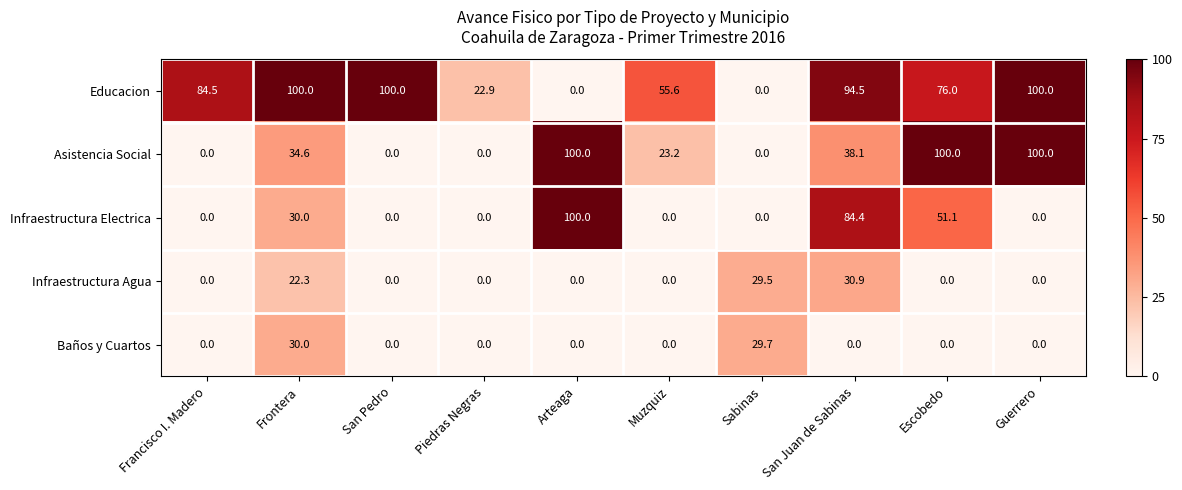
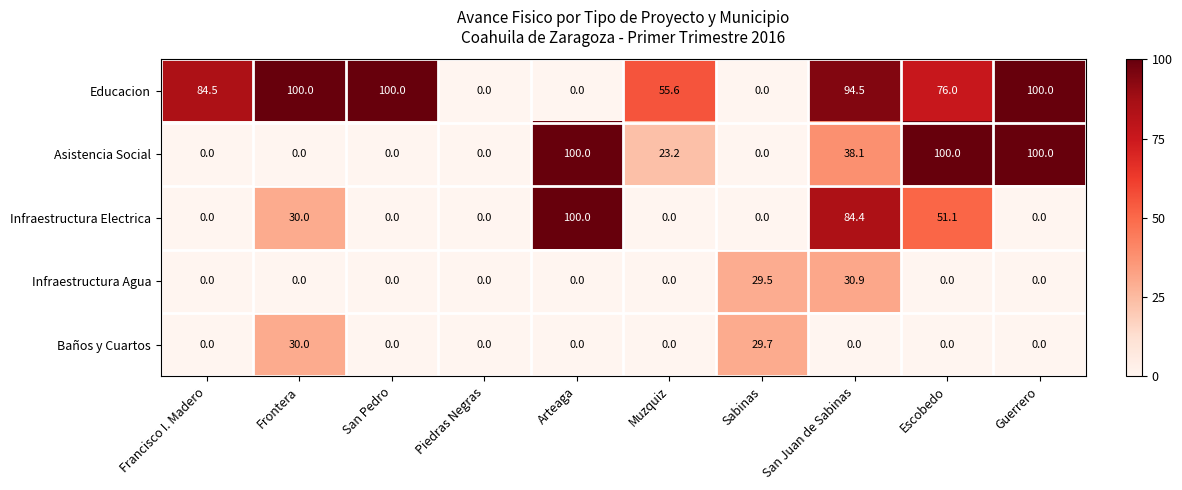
  {
    "Educacion": {
      "Francisco I. Madero": 84.5,
      "Frontera": 100.0,
      "San Pedro": 100.0,
-     "Piedras Negras": 22.9,
+     "Piedras Negras": 0.0,
      "Arteaga": 0.0,
      "Muzquiz": 55.6,
      "Sabinas": 0.0,
      "San Juan de Sabinas": 94.5,
      "Escobedo": 76.0,
      "Guerrero": 100.0
    },
    "Asistencia Social": {
      "Francisco I. Madero": 0.0,
-     "Frontera": 34.6,
+     "Frontera": 0.0,
      "San Pedro": 0.0,
      "Piedras Negras": 0.0,
      "Arteaga": 100.0,
      "Muzquiz": 23.2,
      "Sabinas": 0.0,
      "San Juan de Sabinas": 38.1,
      "Escobedo": 100.0,
      "Guerrero": 100.0
    },
    "Infraestructura Electrica": {
      "Francisco I. Madero": 0.0,
      "Frontera": 30.0,
      "San Pedro": 0.0,
      "Piedras Negras": 0.0,
      "Arteaga": 100.0,
      "Muzquiz": 0.0,
      "Sabinas": 0.0,
      "San Juan de Sabinas": 84.4,
      "Escobedo": 51.1,
      "Guerrero": 0.0
    },
    "Infraestructura Agua": {
      "Francisco I. Madero": 0.0,
-     "Frontera": 22.3,
+     "Frontera": 0.0,
      "San Pedro": 0.0,
      "Piedras Negras": 0.0,
      "Arteaga": 0.0,
      "Muzquiz": 0.0,
      "Sabinas": 29.5,
      "San Juan de Sabinas": 30.9,
      "Escobedo": 0.0,
      "Guerrero": 0.0
    },
    "Baños y Cuartos": {
      "Francisco I. Madero": 0.0,
      "Frontera": 30.0,
      "San Pedro": 0.0,
      "Piedras Negras": 0.0,
      "Arteaga": 0.0,
      "Muzquiz": 0.0,
      "Sabinas": 29.7,
      "San Juan de Sabinas": 0.0,
      "Escobedo": 0.0,
      "Guerrero": 0.0
    }
  }
